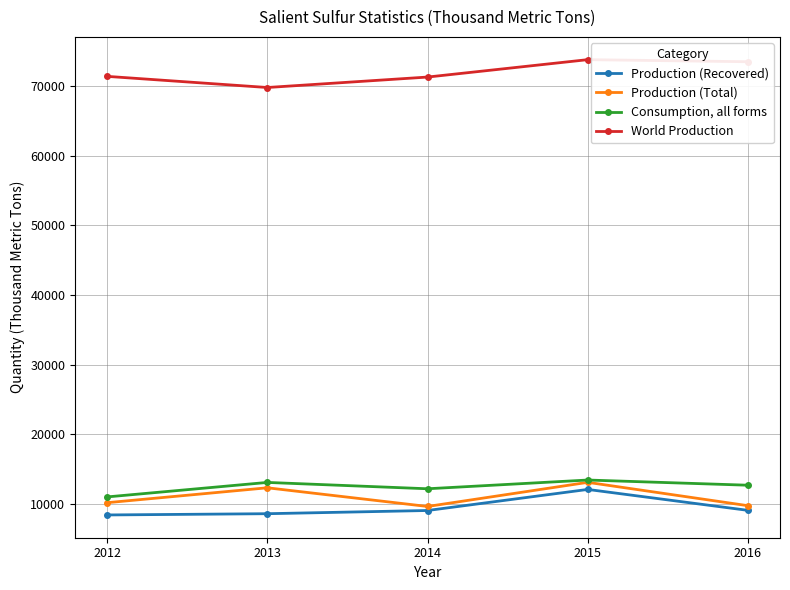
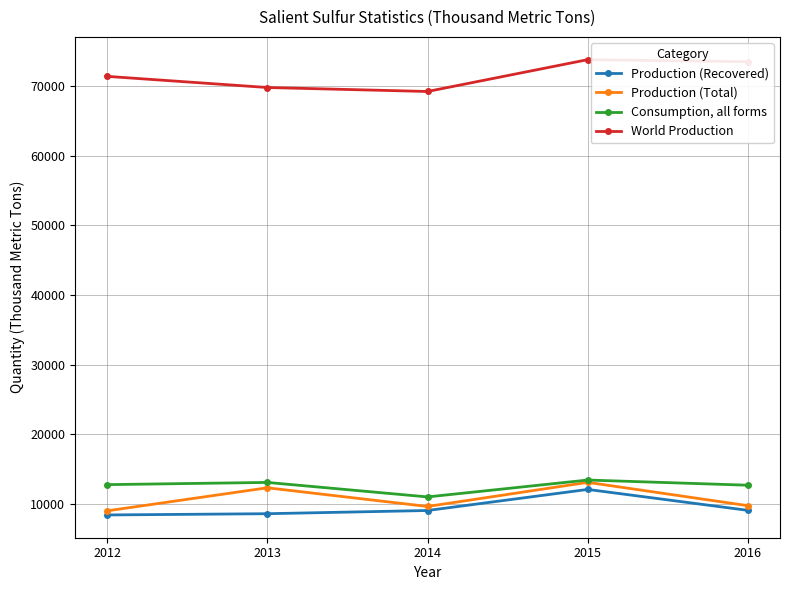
  {
    "Production (Recovered)": {
      "2012": 8000,
      "2013": 9000,
      "2014": 9000,
      "2015": 12000,
      "2016": 9000
    },
    "Production (Total)": {
-     "2012": 10000,
+     "2012": 9000,
      "2013": 12000,
      "2014": 10000,
      "2016": 10000
    },
    "Consumption, all forms": {
-     "2012": 11000,
+     "2012": 13000,
      "2013": 13000,
-     "2014": 12000,
+     "2014": 11000,
      "2016": 13000
    },
    "World Production": {
      "2012": 71000,
      "2013": 70000,
-     "2014": 71000,
+     "2014": 69000,
      "2015": 74000
    }
  }
